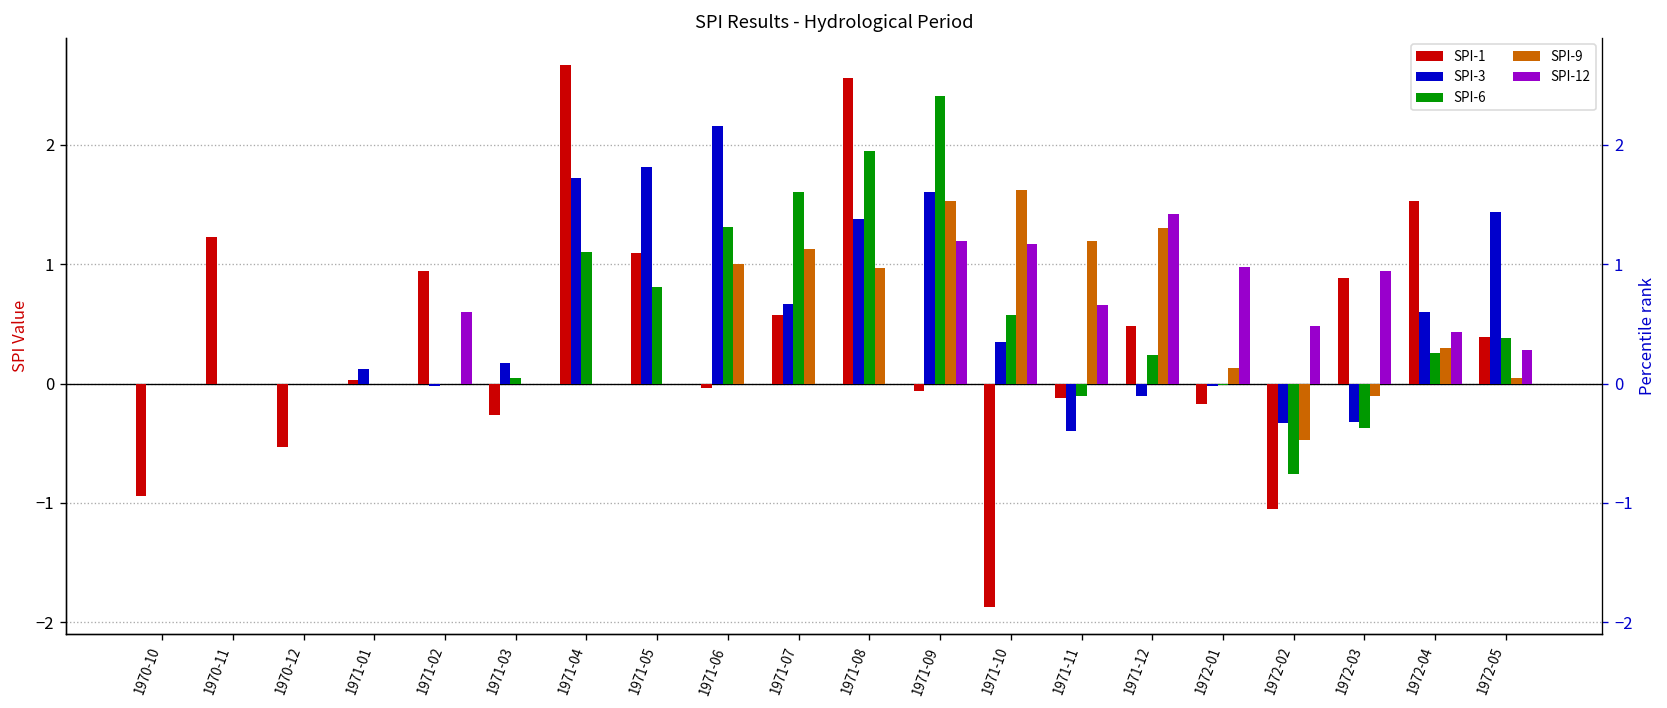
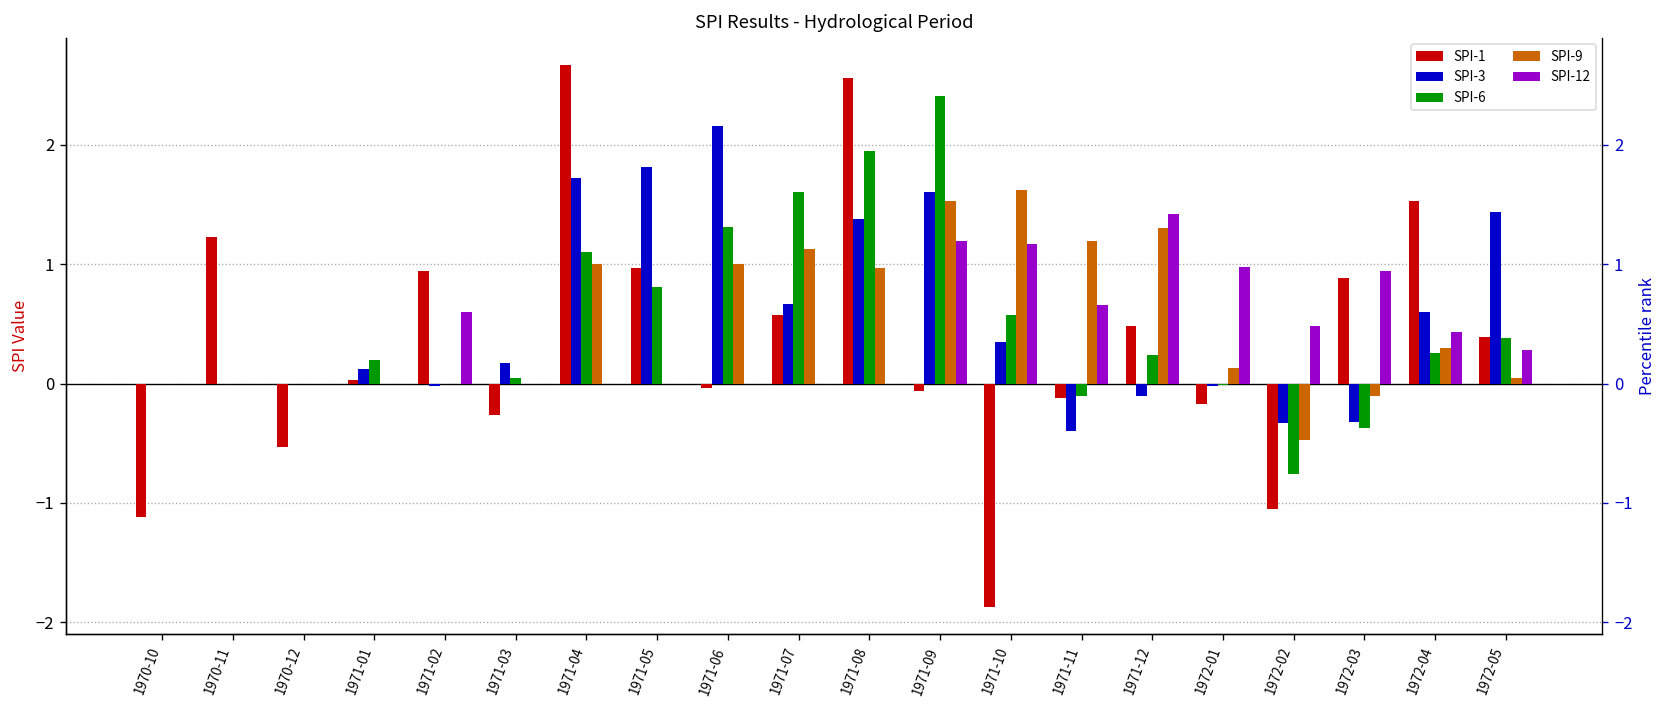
  {
    "SPI-1": {
-     "1970-10": -0.9,
+     "1970-10": -1.1,
      "1970-11": 1.2,
      "1970-12": -0.5,
      "1971-01": 0.0,
      "1971-02": 0.9,
      "1971-03": -0.3,
      "1971-04": 2.7,
-     "1971-05": 1.1,
+     "1971-05": 1.0,
      "1971-06": 0.0,
      "1971-07": 0.6,
      "1971-08": 2.6,
      "1971-09": -0.1,
      "1971-10": -1.9,
      "1971-11": -0.1,
      "1971-12": 0.5,
      "1972-01": -0.2,
      "1972-02": -1.1,
      "1972-03": 0.9,
      "1972-04": 1.5,
      "1972-05": 0.4
    },
    "SPI-3": {
      "1970-10": 0.0,
      "1970-11": 0.0,
      "1970-12": 0.0,
      "1971-01": 0.1,
      "1971-03": 0.2,
      "1971-04": 1.7,
      "1971-05": 1.8,
      "1971-06": 2.2,
      "1971-07": 0.7,
      "1971-08": 1.4,
      "1971-09": 1.6,
      "1971-10": 0.4,
      "1971-11": -0.4,
      "1971-12": -0.1,
      "1972-02": -0.3,
      "1972-03": -0.3,
      "1972-04": 0.6,
      "1972-05": 1.4
    },
    "SPI-6": {
      "1970-10": 0.0,
      "1970-11": 0.0,
      "1970-12": 0.0,
-     "1971-01": 0.0,
+     "1971-01": 0.2,
      "1971-02": 0.0,
      "1971-03": 0.1,
      "1971-04": 1.1,
      "1971-05": 0.8,
      "1971-06": 1.3,
      "1971-07": 1.6,
      "1971-08": 2.0,
      "1971-09": 2.4,
      "1971-10": 0.6,
      "1971-11": -0.1,
      "1971-12": 0.2,
      "1972-02": -0.8,
      "1972-03": -0.4,
      "1972-04": 0.3,
      "1972-05": 0.4
    },
    "SPI-9": {
      "1970-10": 0,
      "1970-11": 0,
      "1970-12": 0,
      "1971-01": 0,
      "1971-02": 0,
      "1971-03": 0,
-     "1971-04": 0,
+     "1971-04": 1,
      "1971-05": 0,
      "1971-06": 1,
      "1971-07": 1.1,
      "1971-08": 1.0,
      "1971-09": 1.5,
      "1971-10": 1.6,
      "1971-11": 1.2,
      "1971-12": 1.3,
      "1972-01": 0.1,
      "1972-02": -0.5,
      "1972-03": -0.1,
      "1972-04": 0.3,
      "1972-05": 0.1
    },
    "SPI-12": {
      "1970-10": 0.0,
      "1970-11": 0.0,
      "1970-12": 0.0,
      "1971-01": 0.0,
      "1971-02": 0.6,
      "1971-03": 0.0,
      "1971-04": 0.0,
      "1971-05": 0.0,
      "1971-06": 0.0,
      "1971-07": 0.0,
      "1971-08": 0.0,
      "1971-09": 1.2,
      "1971-10": 1.2,
      "1971-11": 0.7,
      "1971-12": 1.4,
      "1972-01": 1.0,
      "1972-02": 0.5,
      "1972-03": 0.9,
      "1972-04": 0.4,
      "1972-05": 0.3
    }
  }
